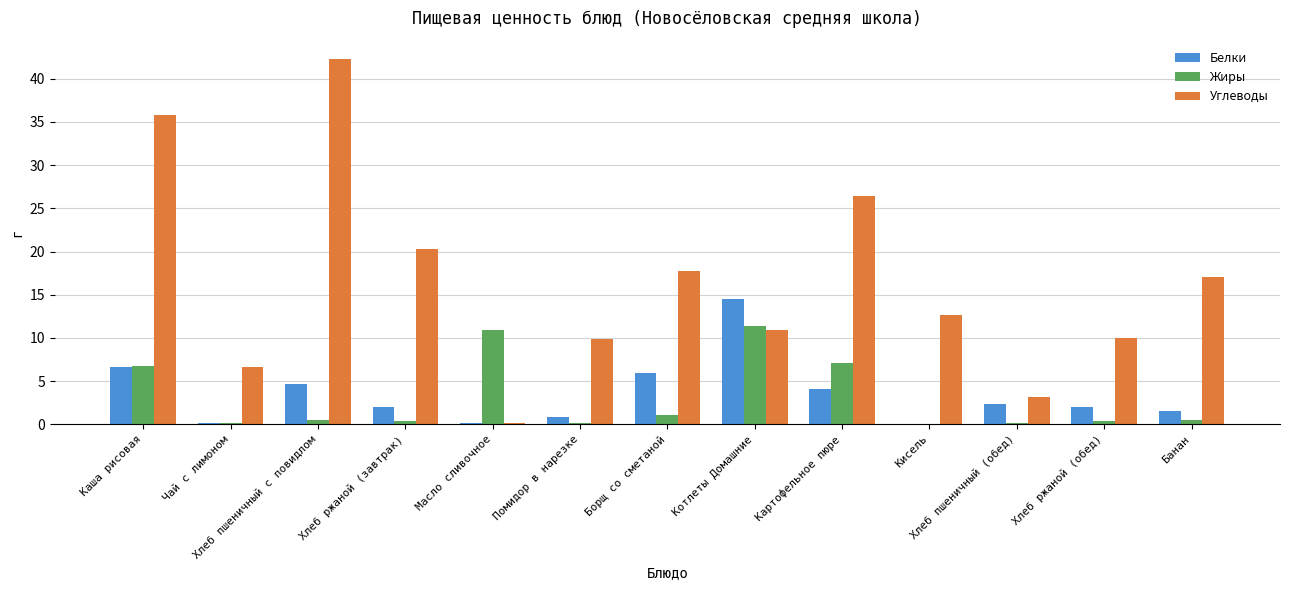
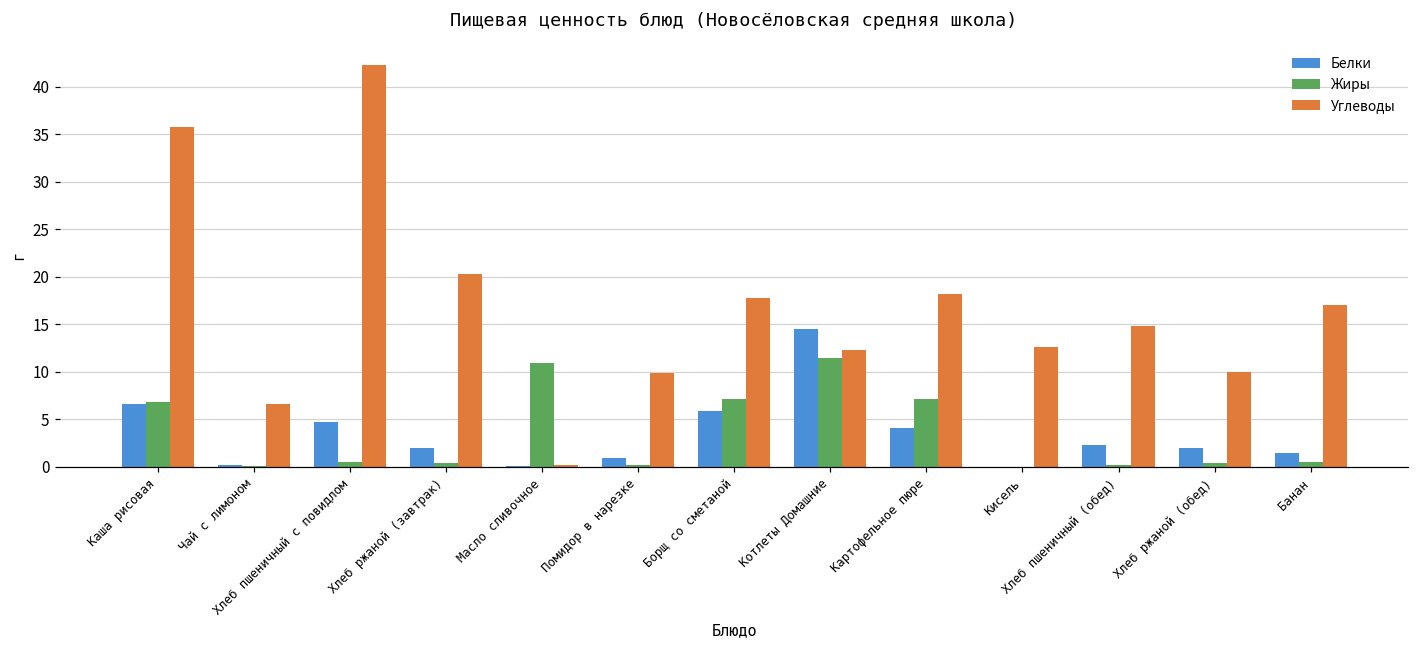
  {
    "Белки": {
      "Каша рисовая": 7,
      "Хлеб пшеничный с повидлом": 5,
      "Хлеб ржаной (завтрак)": 2,
      "Помидор в нарезке": 1,
      "Борщ со сметаной": 6,
      "Котлеты Домашние": 15,
      "Картофельное пюре": 4,
      "Кисель": 0,
      "Хлеб пшеничный (обед)": 2,
      "Хлеб ржаной (обед)": 2,
      "Банан": 2
    },
    "Жиры": {
      "Каша рисовая": 7,
      "Хлеб пшеничный с повидлом": 1,
      "Хлеб ржаной (завтрак)": 0,
      "Масло сливочное": 11,
-     "Борщ со сметаной": 1,
+     "Борщ со сметаной": 7,
      "Котлеты Домашние": 11,
      "Картофельное пюре": 7,
      "Кисель": 0,
      "Хлеб ржаной (обед)": 0,
      "Банан": 1
    },
    "Углеводы": {
      "Каша рисовая": 36,
      "Чай с лимоном": 7,
      "Хлеб пшеничный с повидлом": 42,
      "Хлеб ржаной (завтрак)": 20,
      "Помидор в нарезке": 10,
      "Борщ со сметаной": 18,
-     "Котлеты Домашние": 11,
-     "Картофельное пюре": 26,
+     "Котлеты Домашние": 12,
+     "Картофельное пюре": 18,
      "Кисель": 13,
-     "Хлеб пшеничный (обед)": 3,
+     "Хлеб пшеничный (обед)": 15,
      "Хлеб ржаной (обед)": 10,
      "Банан": 17
    }
  }
